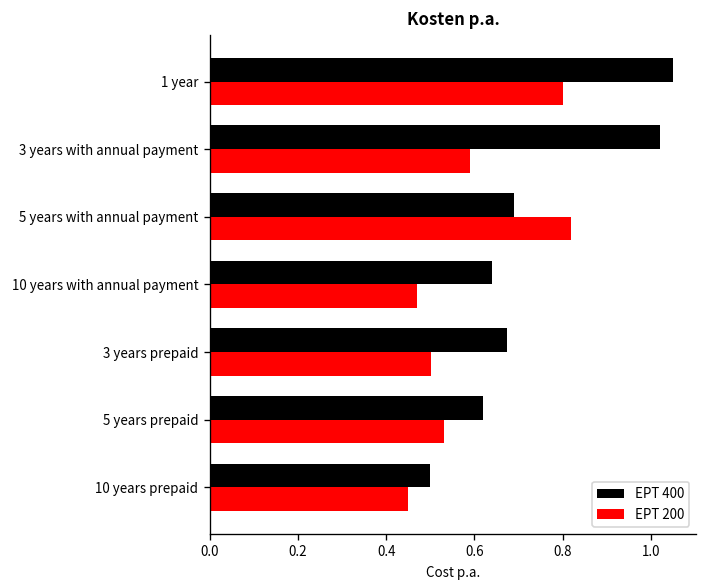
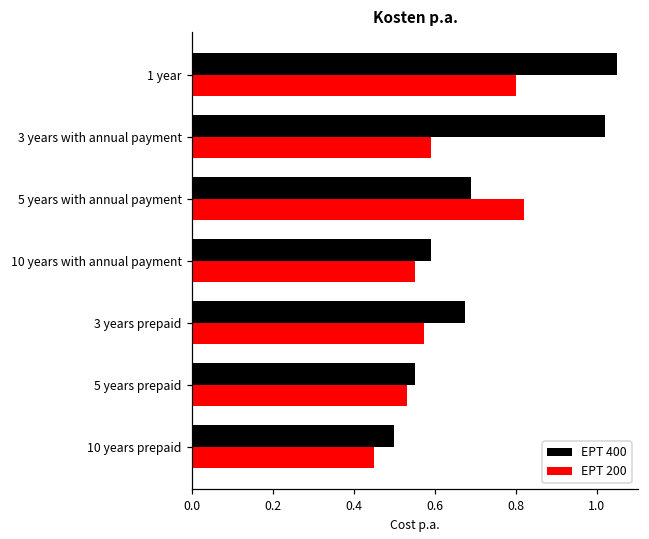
  {
    "EPT 400": {
      "1 year": 1.05,
      "3 years with annual payment": 1.02,
      "5 years with annual payment": 0.69,
-     "10 years with annual payment": 0.64,
+     "10 years with annual payment": 0.59,
      "3 years prepaid": 0.67,
-     "5 years prepaid": 0.62,
+     "5 years prepaid": 0.55,
      "10 years prepaid": 0.50
    },
    "EPT 200": {
      "1 year": 0.80,
      "3 years with annual payment": 0.59,
      "5 years with annual payment": 0.82,
-     "10 years with annual payment": 0.47,
-     "3 years prepaid": 0.50,
+     "10 years with annual payment": 0.55,
+     "3 years prepaid": 0.57,
      "5 years prepaid": 0.53,
      "10 years prepaid": 0.45
    }
  }
